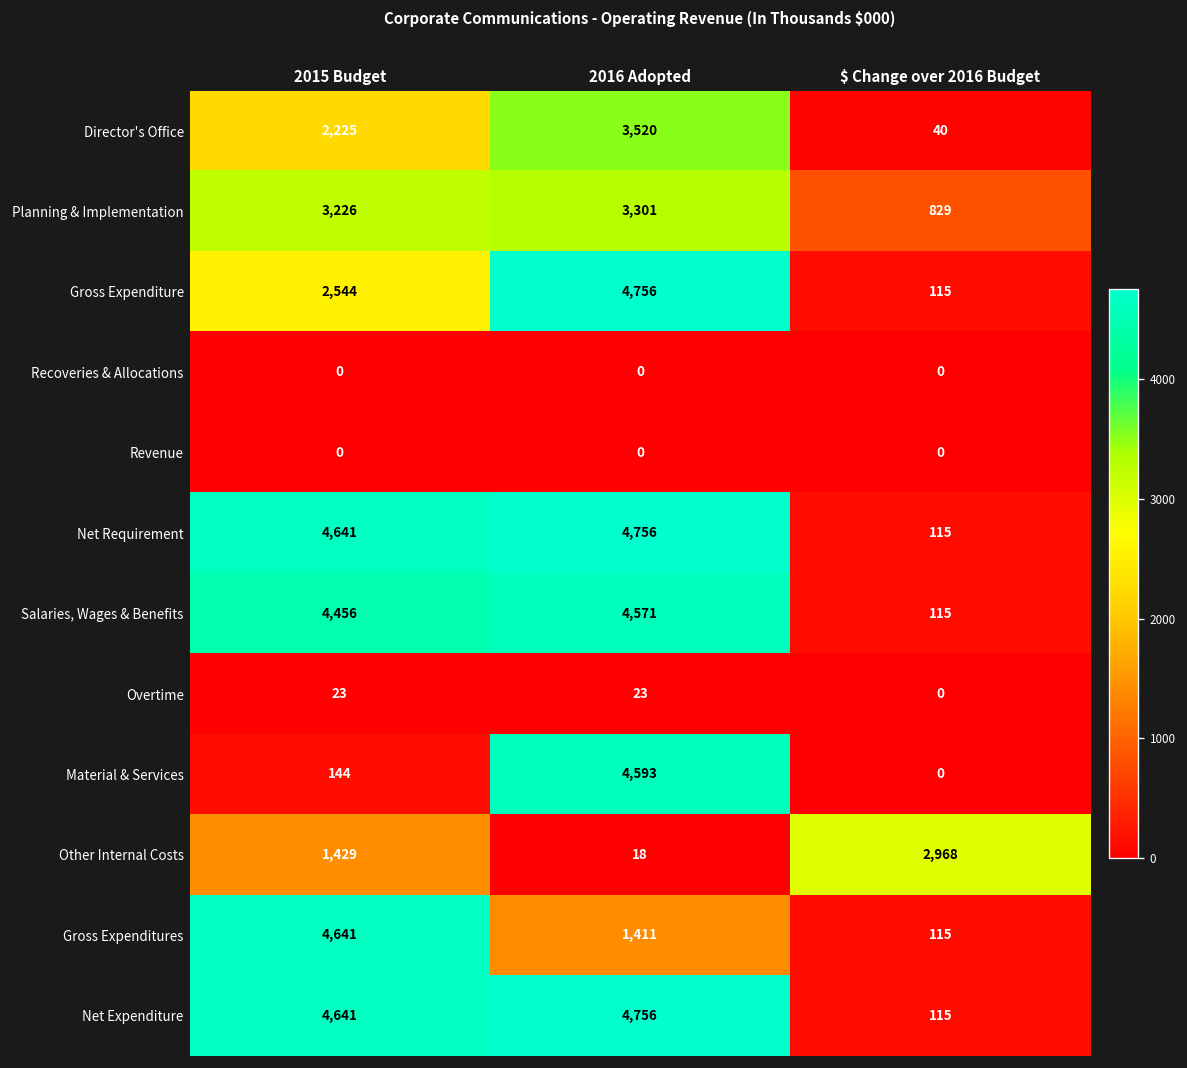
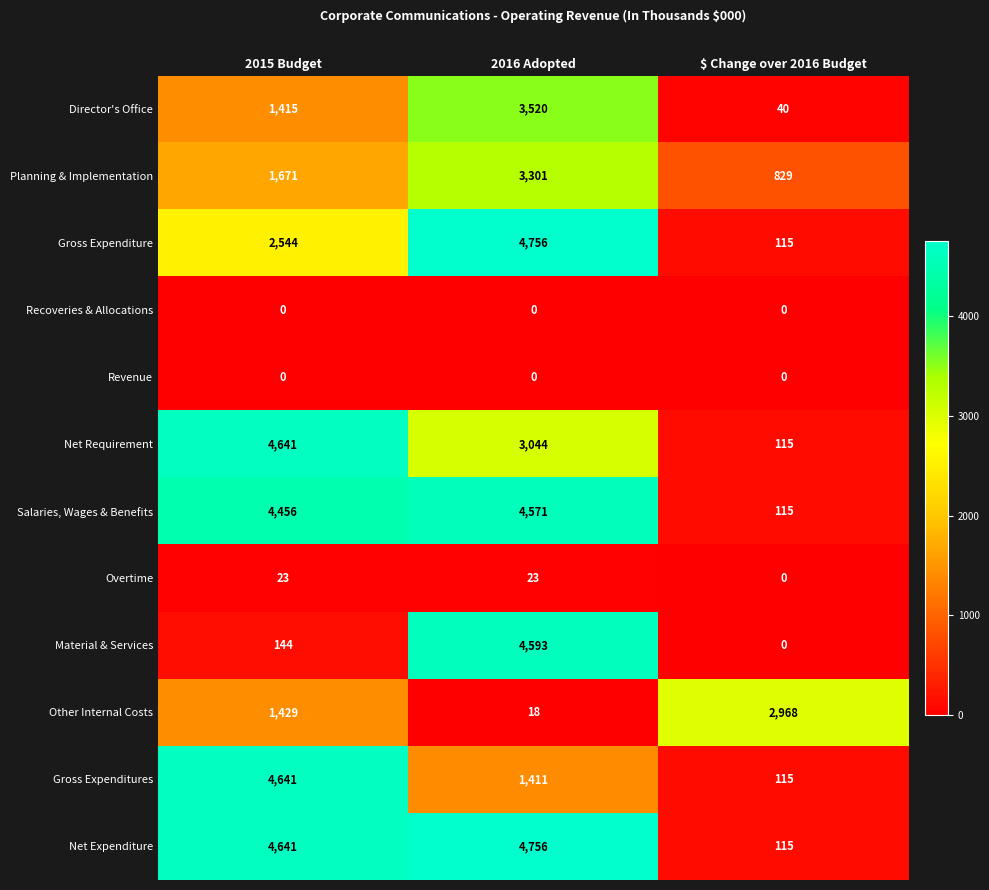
  {
    "Director's Office": {
-     "2015 Budget": "2,225",
+     "2015 Budget": "1,415",
      "2016 Adopted": "3,520",
      "$ Change over 2016 Budget": "40"
    },
    "Planning & Implementation": {
-     "2015 Budget": "3,226",
+     "2015 Budget": "1,671",
      "2016 Adopted": "3,301",
      "$ Change over 2016 Budget": "829"
    },
    "Gross Expenditure": {
      "2015 Budget": "2,544",
      "2016 Adopted": "4,756",
      "$ Change over 2016 Budget": "115"
    },
    "Recoveries & Allocations": {
      "2015 Budget": "0",
      "2016 Adopted": "0",
      "$ Change over 2016 Budget": "0"
    },
    "Revenue": {
      "2015 Budget": "0",
      "2016 Adopted": "0",
      "$ Change over 2016 Budget": "0"
    },
    "Net Requirement": {
      "2015 Budget": "4,641",
-     "2016 Adopted": "4,756",
+     "2016 Adopted": "3,044",
      "$ Change over 2016 Budget": "115"
    },
    "Salaries, Wages & Benefits": {
      "2015 Budget": "4,456",
      "2016 Adopted": "4,571",
      "$ Change over 2016 Budget": "115"
    },
    "Overtime": {
      "2015 Budget": "23",
      "2016 Adopted": "23",
      "$ Change over 2016 Budget": "0"
    },
    "Material & Services": {
      "2015 Budget": "144",
      "2016 Adopted": "4,593",
      "$ Change over 2016 Budget": "0"
    },
    "Other Internal Costs": {
      "2015 Budget": "1,429",
      "2016 Adopted": "18",
      "$ Change over 2016 Budget": "2,968"
    },
    "Gross Expenditures": {
      "2015 Budget": "4,641",
      "2016 Adopted": "1,411",
      "$ Change over 2016 Budget": "115"
    },
    "Net Expenditure": {
      "2015 Budget": "4,641",
      "2016 Adopted": "4,756",
      "$ Change over 2016 Budget": "115"
    }
  }
